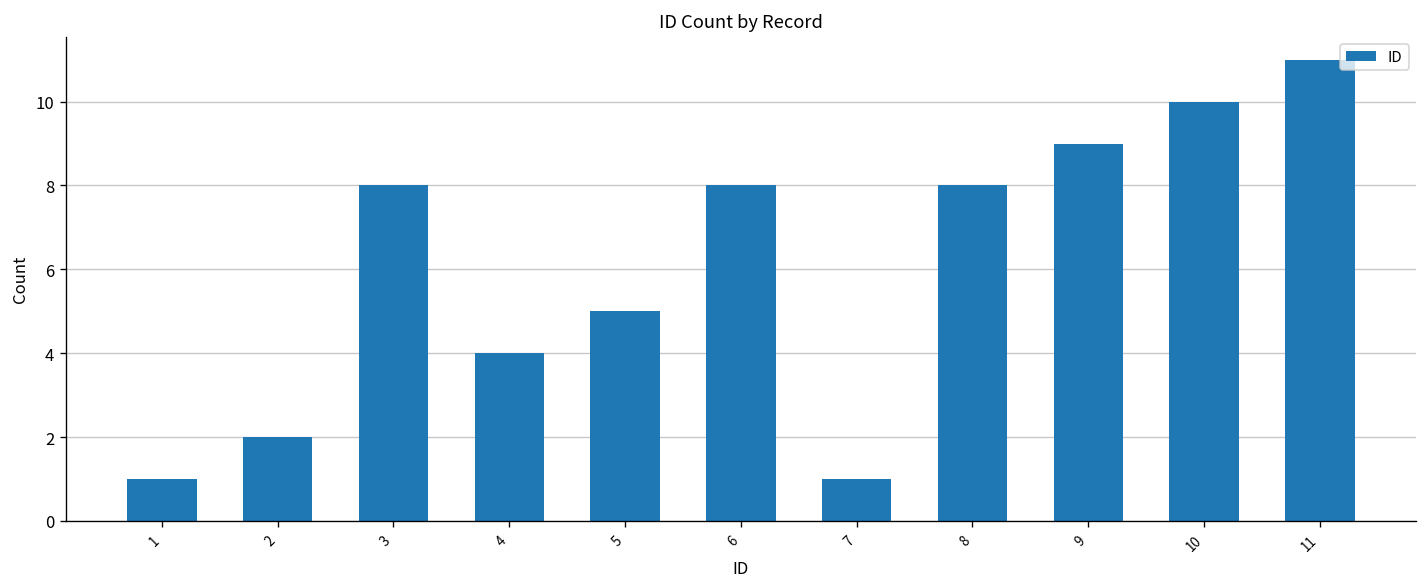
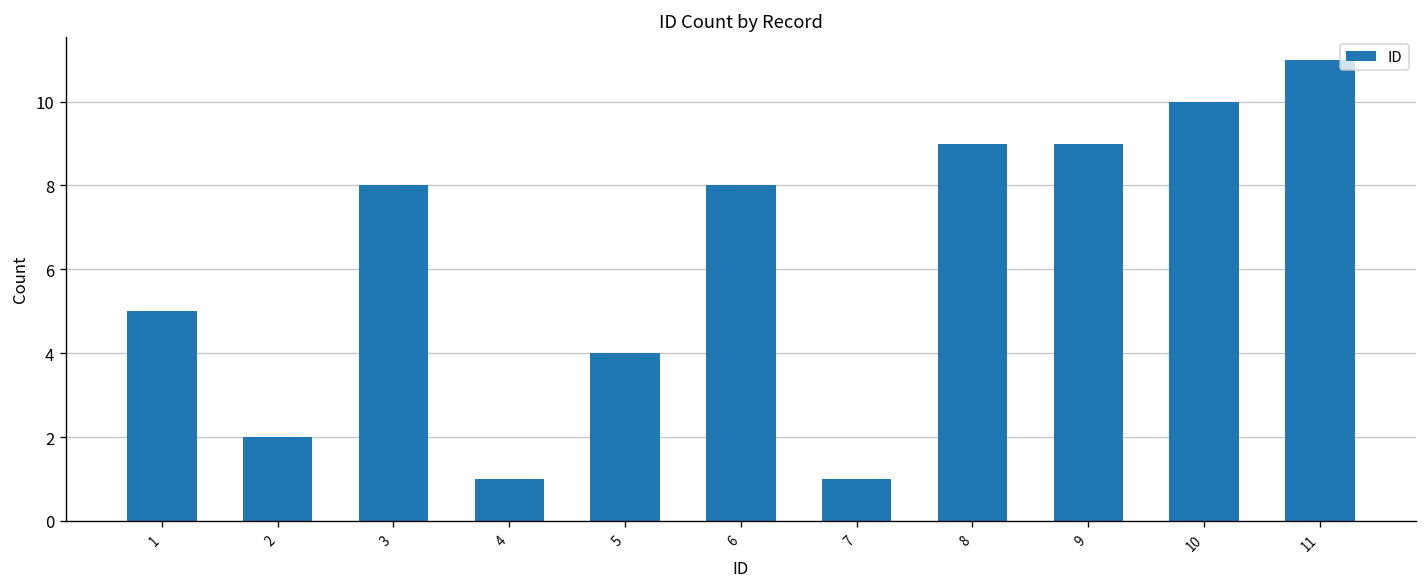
  {
-   "1": 1,
+   "1": 5,
    "2": 2,
    "3": 8,
-   "4": 4,
-   "5": 5,
+   "4": 1,
+   "5": 4,
    "6": 8,
    "7": 1,
-   "8": 8,
+   "8": 9,
    "9": 9,
    "10": 10,
    "11": 11
  }
